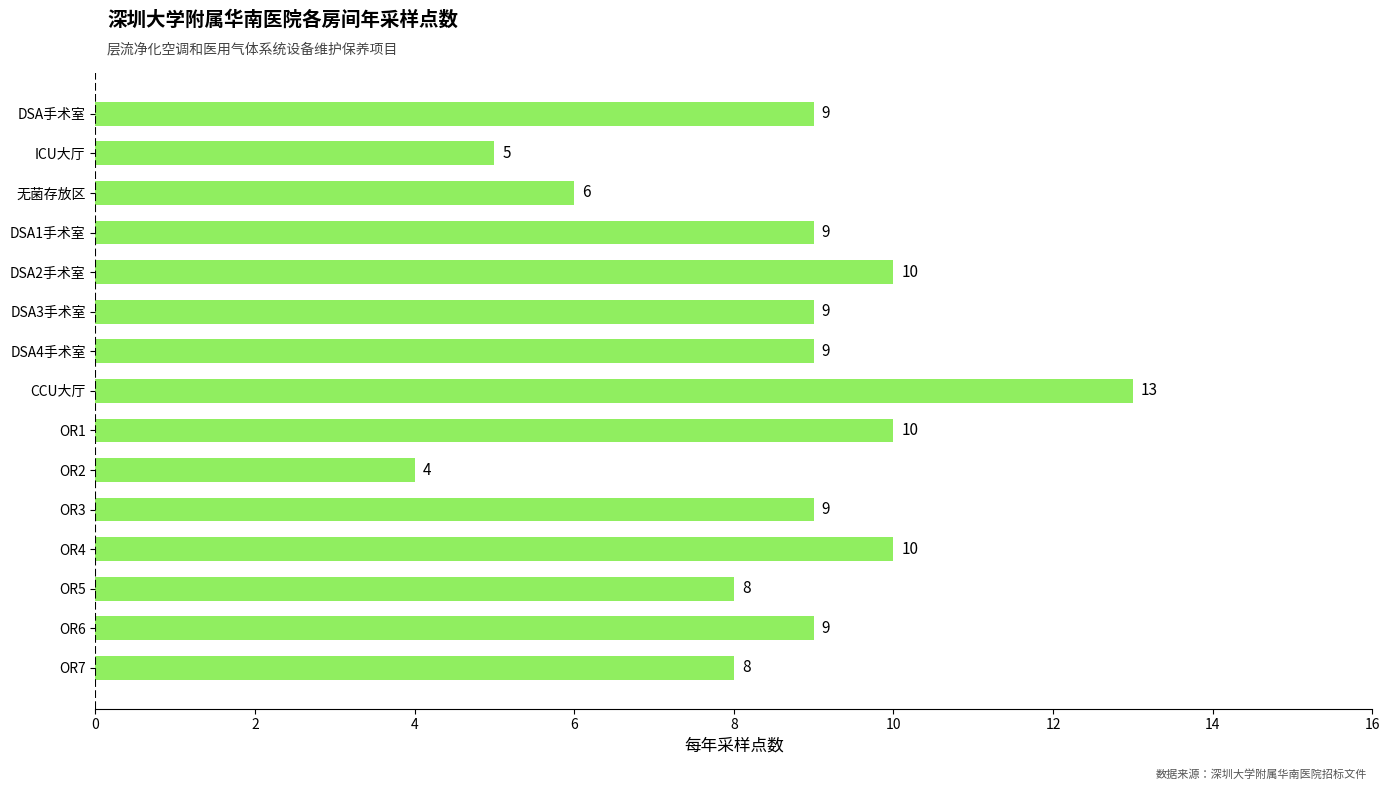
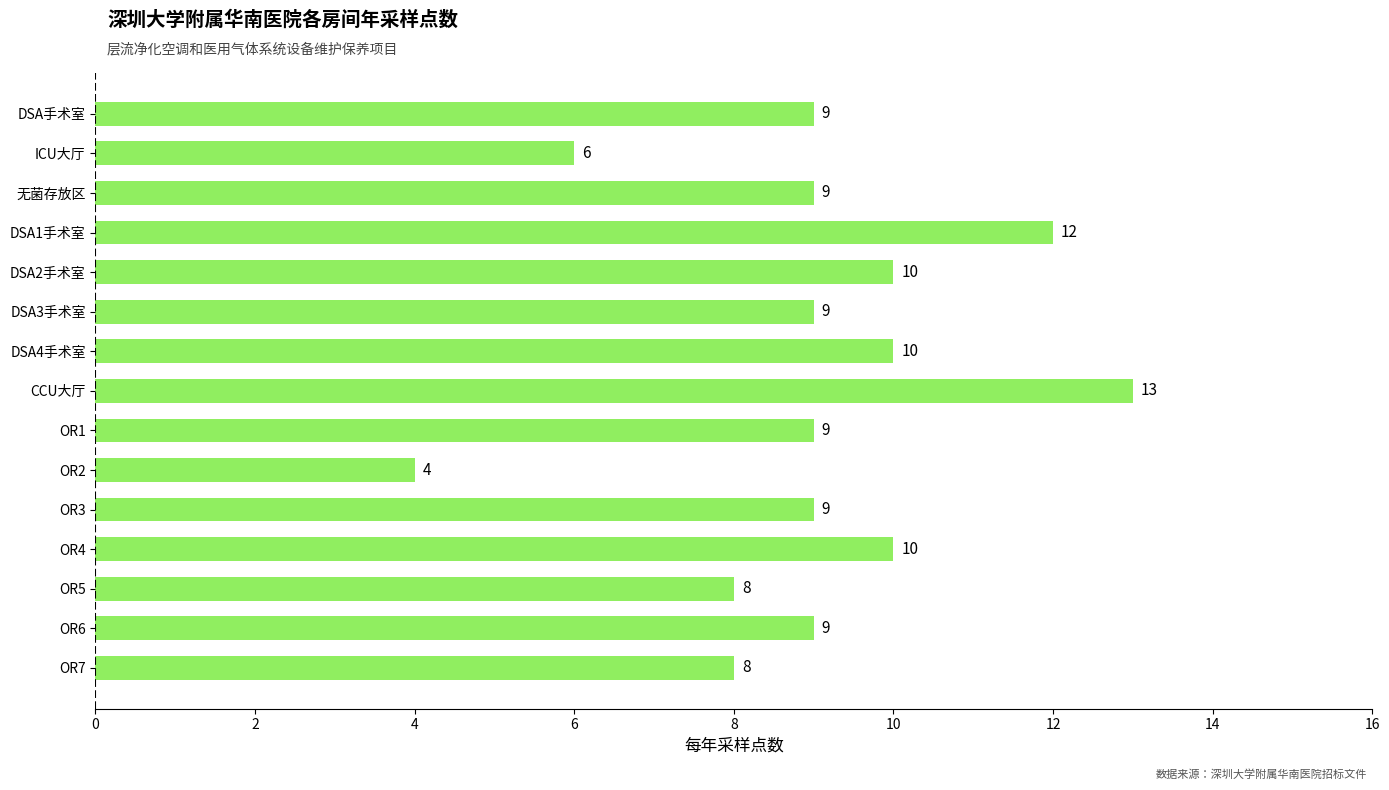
  {
    "DSA手术室": 9,
-   "ICU大厅": 5,
-   "无菌存放区": 6,
-   "DSA1手术室": 9,
+   "ICU大厅": 6,
+   "无菌存放区": 9,
+   "DSA1手术室": 12,
    "DSA2手术室": 10,
    "DSA3手术室": 9,
-   "DSA4手术室": 9,
+   "DSA4手术室": 10,
    "CCU大厅": 13,
-   "OR1": 10,
+   "OR1": 9,
    "OR2": 4,
    "OR3": 9,
    "OR4": 10,
    "OR5": 8,
    "OR6": 9,
    "OR7": 8
  }
